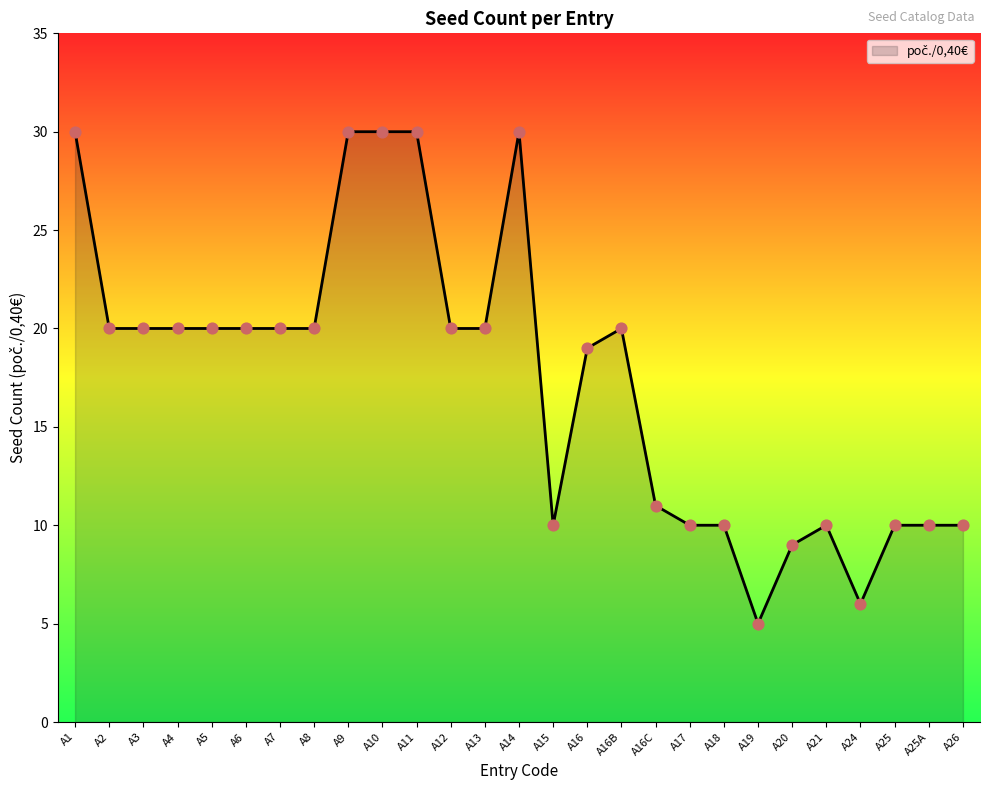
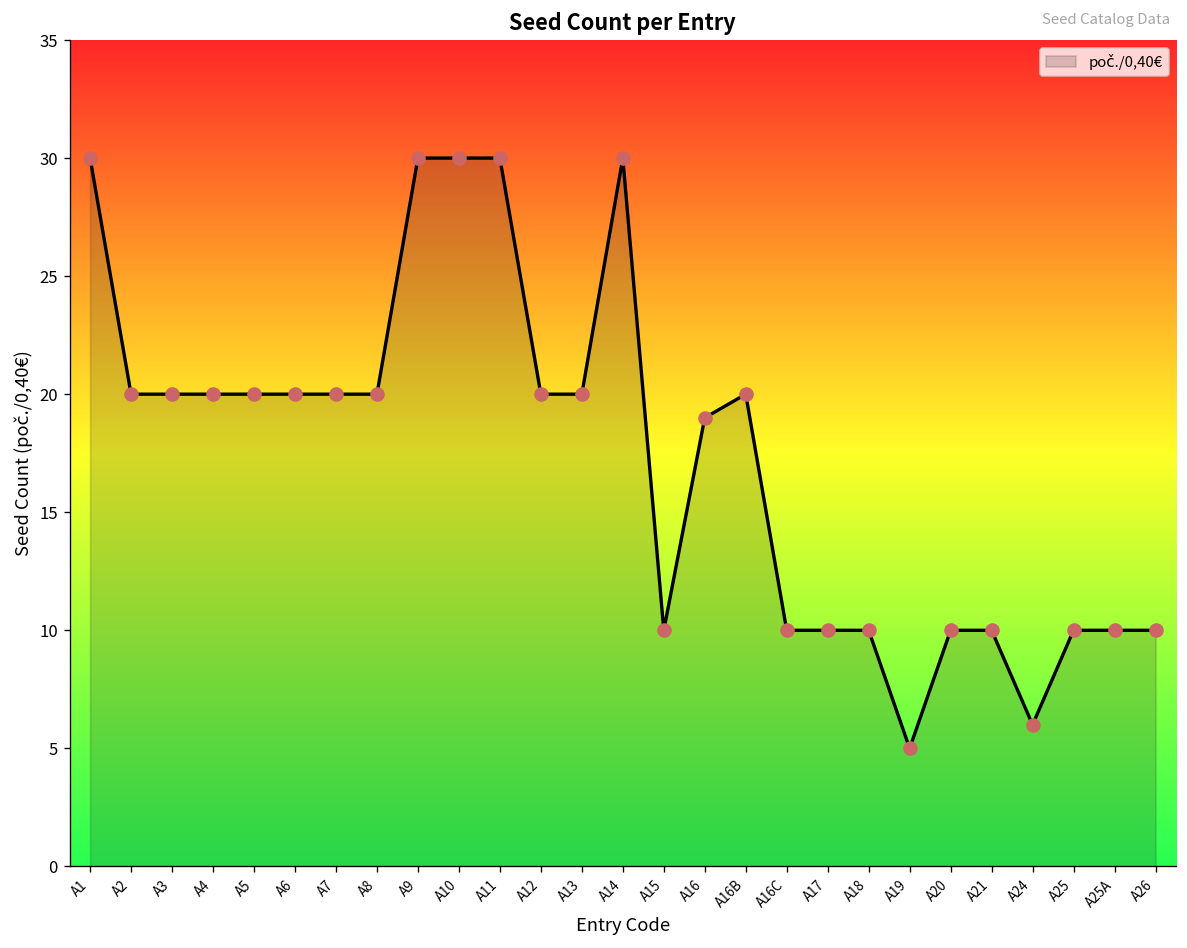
  {
    "A1": 30,
    "A2": 20,
    "A3": 20,
    "A4": 20,
    "A5": 20,
    "A6": 20,
    "A7": 20,
    "A8": 20,
    "A9": 30,
    "A10": 30,
    "A11": 30,
    "A12": 20,
    "A13": 20,
    "A14": 30,
    "A15": 10,
    "A16": 19,
    "A16B": 20,
-   "A16C": 11,
+   "A16C": 10,
    "A17": 10,
    "A18": 10,
    "A19": 5,
-   "A20": 9,
+   "A20": 10,
    "A21": 10,
    "A24": 6,
    "A25": 10,
    "A25A": 10,
    "A26": 10
  }
